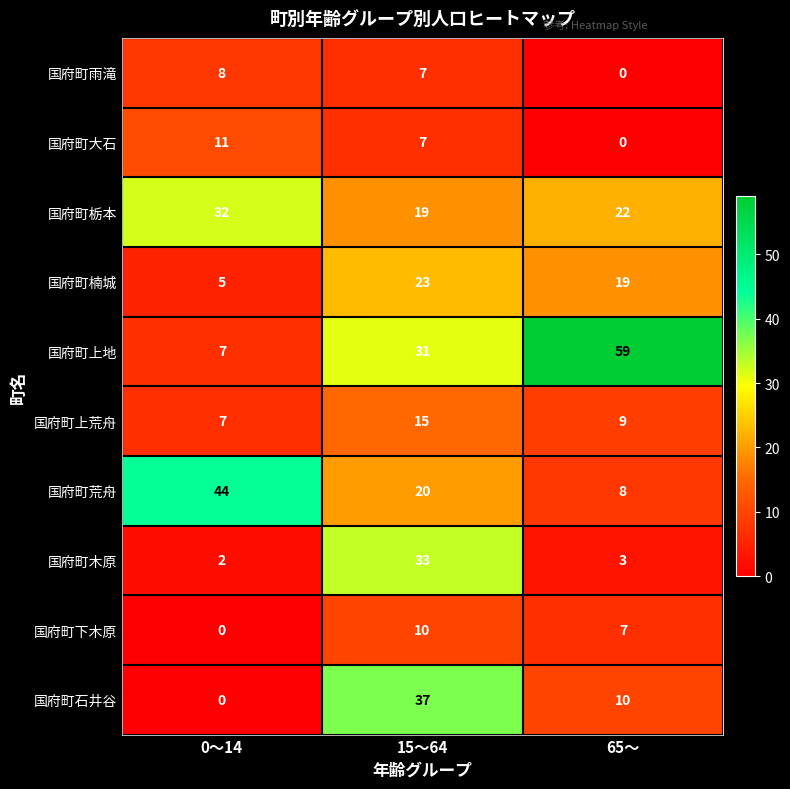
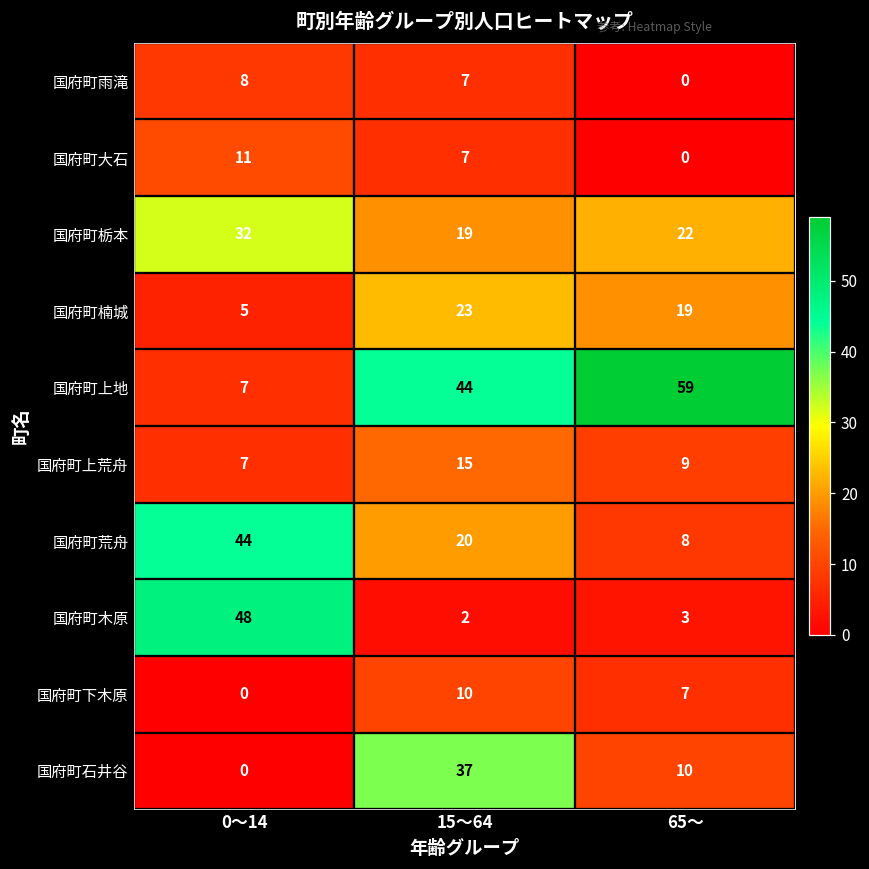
  {
    "国府町雨滝": {
      "0～14": 8,
      "15～64": 7,
      "65～": 0
    },
    "国府町大石": {
      "0～14": 11,
      "15～64": 7,
      "65～": 0
    },
    "国府町栃本": {
      "0～14": 32,
      "15～64": 19,
      "65～": 22
    },
    "国府町楠城": {
      "0～14": 5,
      "15～64": 23,
      "65～": 19
    },
    "国府町上地": {
      "0～14": 7,
-     "15～64": 31,
+     "15～64": 44,
      "65～": 59
    },
    "国府町上荒舟": {
      "0～14": 7,
      "15～64": 15,
      "65～": 9
    },
    "国府町荒舟": {
      "0～14": 44,
      "15～64": 20,
      "65～": 8
    },
    "国府町木原": {
-     "0～14": 2,
-     "15～64": 33,
+     "0～14": 48,
+     "15～64": 2,
      "65～": 3
    },
    "国府町下木原": {
      "0～14": 0,
      "15～64": 10,
      "65～": 7
    },
    "国府町石井谷": {
      "0～14": 0,
      "15～64": 37,
      "65～": 10
    }
  }
